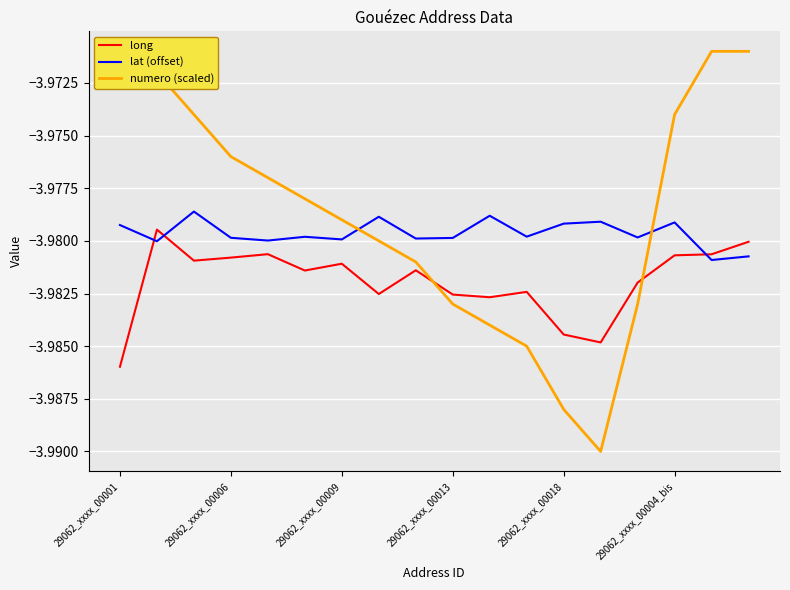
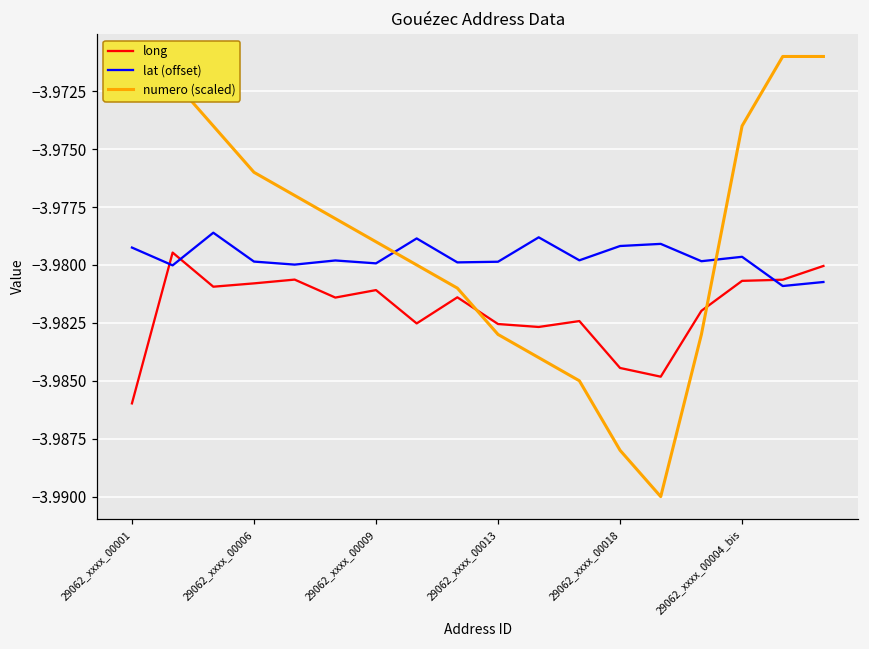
  {
    "long": {
      "29062_xxxx_00001": -3.9860,
      "29062_xxxx_00006": -3.9808,
      "29062_xxxx_00009": -3.9811,
      "29062_xxxx_00013": -3.9826,
      "29062_xxxx_00018": -3.9844,
      "29062_xxxx_00004_bis": -3.9807
    },
    "lat (offset)": {
      "29062_xxxx_00001": -3.9792,
      "29062_xxxx_00006": -3.9799,
      "29062_xxxx_00009": -3.9799,
      "29062_xxxx_00013": -3.9799,
      "29062_xxxx_00018": -3.9792,
-     "29062_xxxx_00004_bis": -3.9791
+     "29062_xxxx_00004_bis": -3.9796
    },
    "numero (scaled)": {
      "29062_xxxx_00006": -3.9760,
      "29062_xxxx_00009": -3.9790,
      "29062_xxxx_00013": -3.9830,
      "29062_xxxx_00018": -3.9880,
      "29062_xxxx_00004_bis": -3.9740
    }
  }
